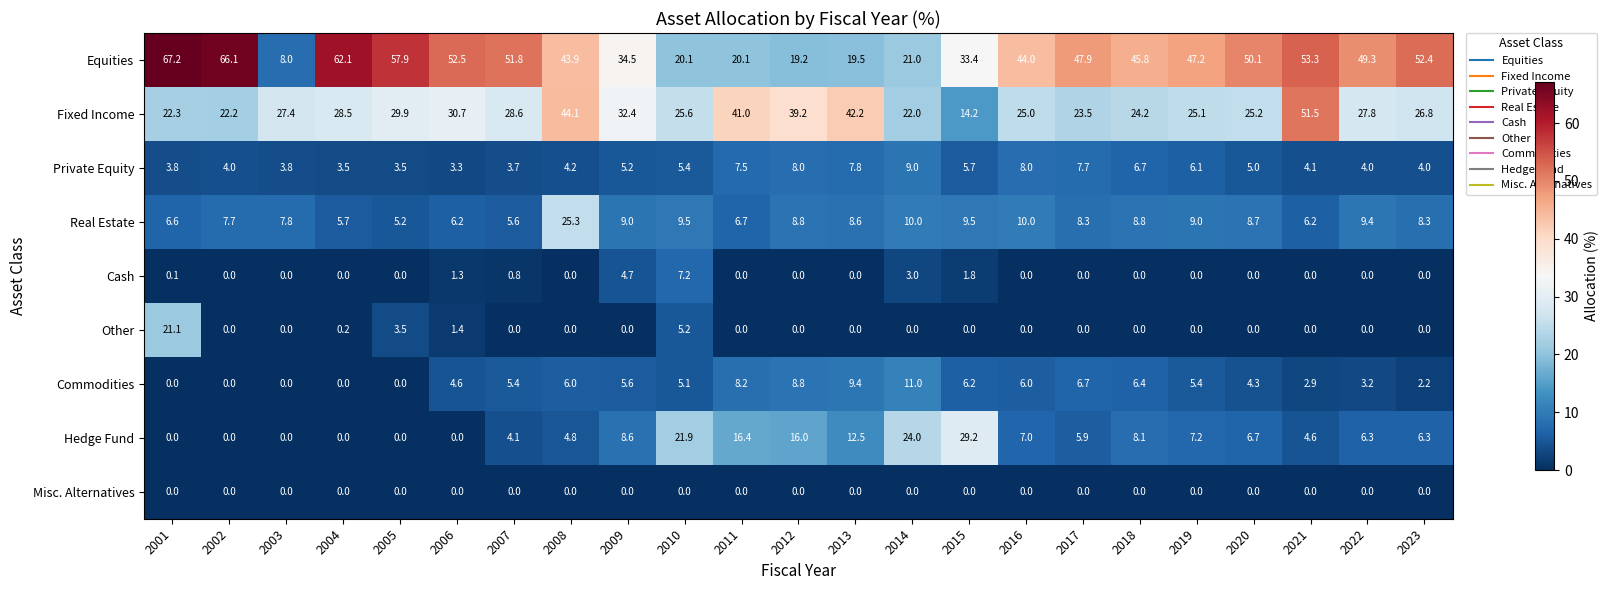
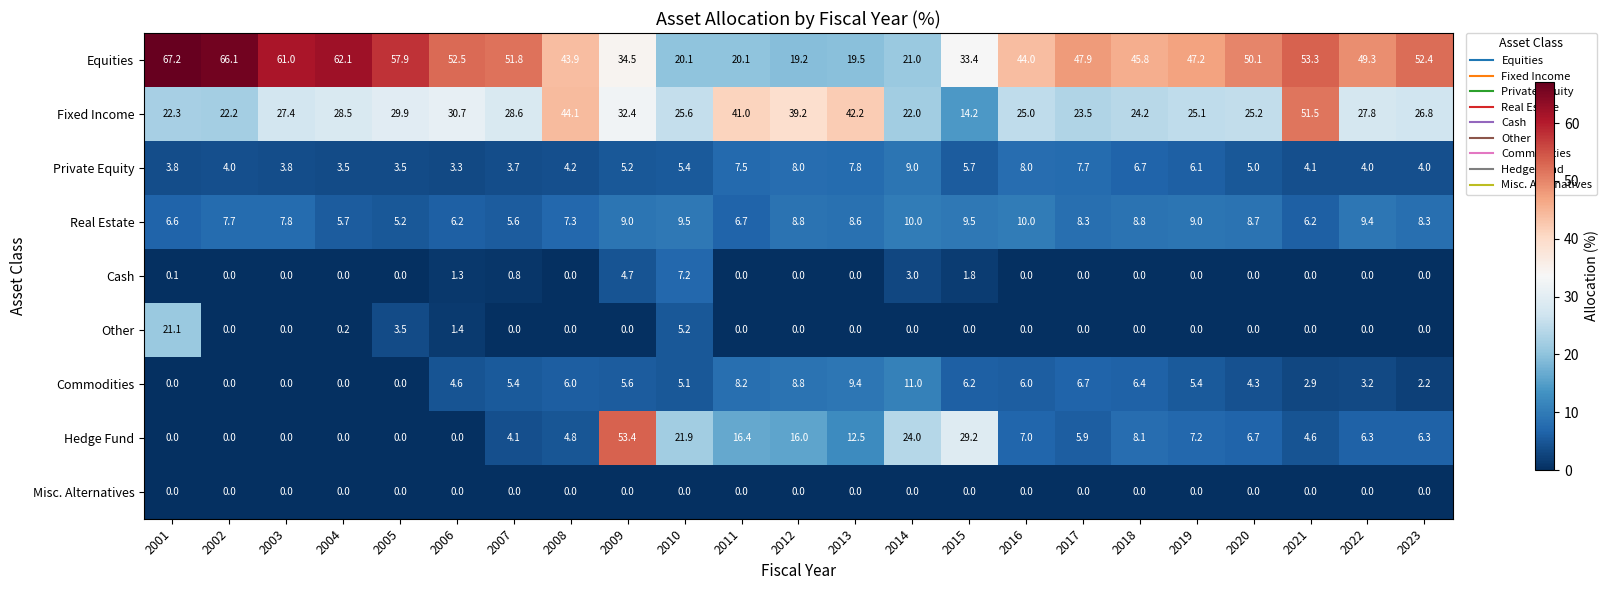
  {
    "Equities": {
      "2001": 67.2,
      "2002": 66.1,
-     "2003": 8.0,
+     "2003": 61.0,
      "2004": 62.1,
      "2005": 57.9,
      "2006": 52.5,
      "2007": 51.8,
      "2008": 43.9,
      "2009": 34.5,
      "2010": 20.1,
      "2011": 20.1,
      "2012": 19.2,
      "2013": 19.5,
      "2014": 21.0,
      "2015": 33.4,
      "2016": 44.0,
      "2017": 47.9,
      "2018": 45.8,
      "2019": 47.2,
      "2020": 50.1,
      "2021": 53.3,
      "2022": 49.3,
      "2023": 52.4
    },
    "Real Estate": {
      "2001": 6.6,
      "2002": 7.7,
      "2003": 7.8,
      "2004": 5.7,
      "2005": 5.2,
      "2006": 6.2,
      "2007": 5.6,
-     "2008": 25.3,
+     "2008": 7.3,
      "2009": 9.0,
      "2010": 9.5,
      "2011": 6.7,
      "2012": 8.8,
      "2013": 8.6,
      "2014": 10.0,
      "2015": 9.5,
      "2016": 10.0,
      "2017": 8.3,
      "2018": 8.8,
      "2019": 9.0,
      "2020": 8.7,
      "2021": 6.2,
      "2022": 9.4,
      "2023": 8.3
    },
    "Hedge Fund": {
      "2001": 0.0,
      "2002": 0.0,
      "2003": 0.0,
      "2004": 0.0,
      "2005": 0.0,
      "2006": 0.0,
      "2007": 4.1,
      "2008": 4.8,
-     "2009": 8.6,
+     "2009": 53.4,
      "2010": 21.9,
      "2011": 16.4,
      "2012": 16.0,
      "2013": 12.5,
      "2014": 24.0,
      "2015": 29.2,
      "2016": 7.0,
      "2017": 5.9,
      "2018": 8.1,
      "2019": 7.2,
      "2020": 6.7,
      "2021": 4.6,
      "2022": 6.3,
      "2023": 6.3
    }
  }
